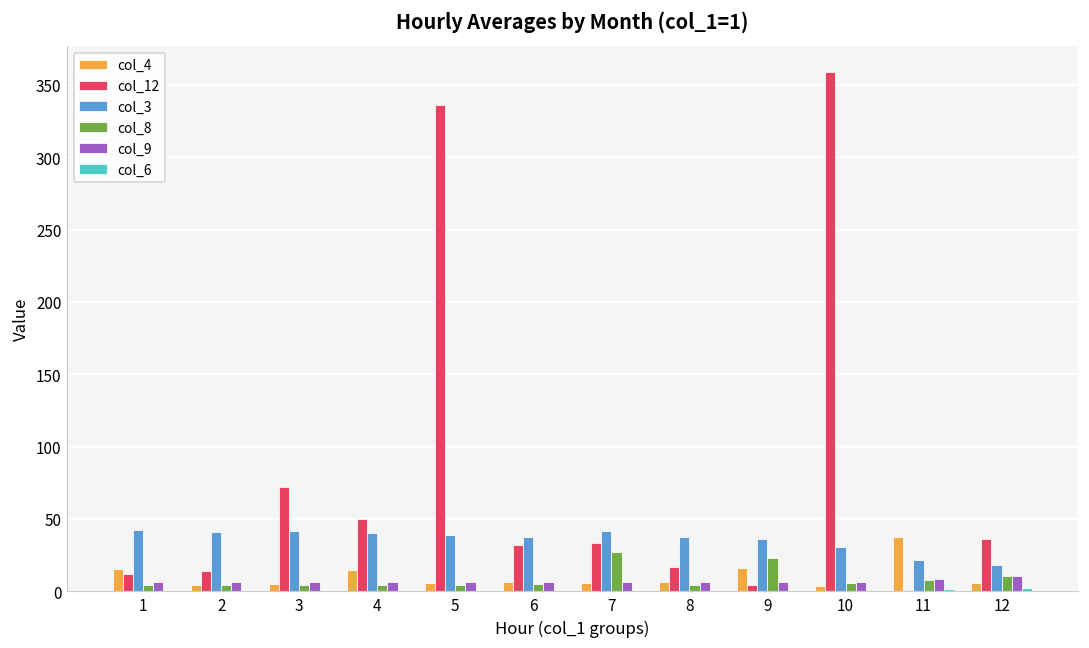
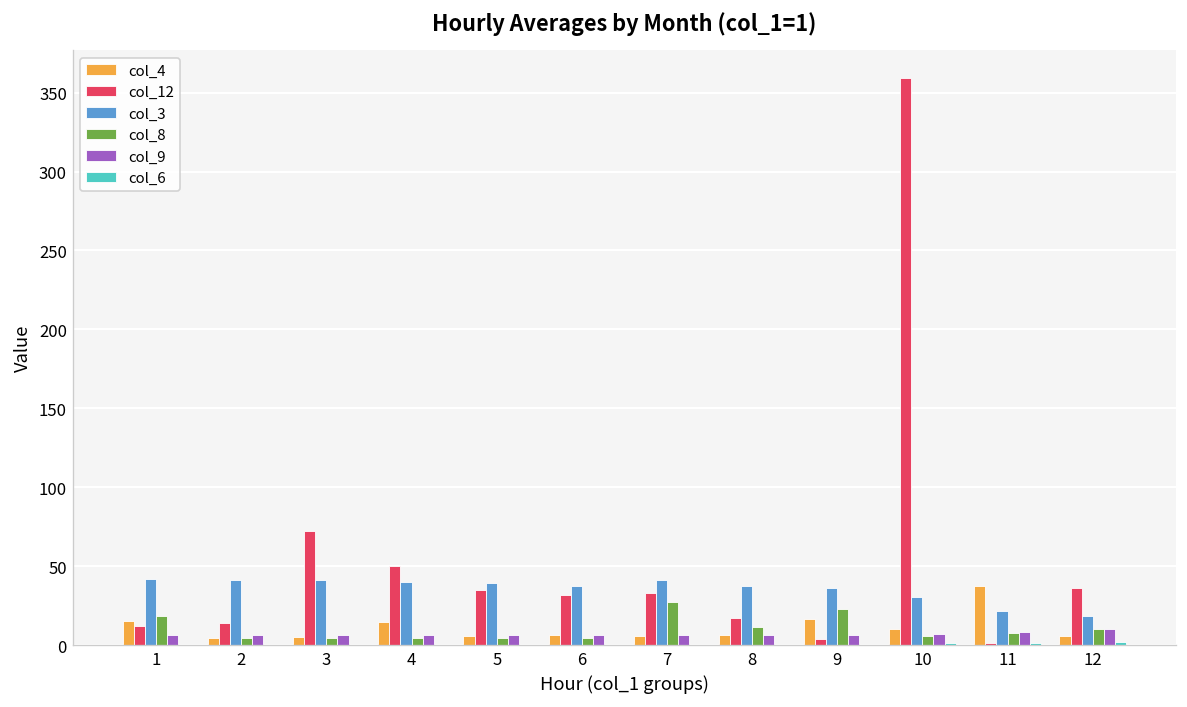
  {
    "col_4": {
      "1": 15,
      "2": 5,
      "3": 5,
      "4": 15,
      "5": 6,
      "6": 7,
      "7": 6,
      "8": 6,
      "9": 16,
-     "10": 4,
+     "10": 10,
      "11": 37,
      "12": 6
    },
    "col_12": {
      "1": 12,
      "2": 14,
      "3": 72,
      "4": 50,
-     "5": 336,
+     "5": 35,
      "6": 32,
      "7": 33,
      "8": 17,
      "9": 4,
      "10": 359,
      "12": 36
    },
    "col_8": {
-     "1": 5,
+     "1": 18,
      "2": 4,
      "3": 4,
      "4": 5,
      "5": 5,
      "6": 5,
      "7": 27,
-     "8": 5,
+     "8": 12,
      "9": 23,
      "10": 6,
      "11": 8,
      "12": 10
    },
    "col_9": {
      "1": 7,
      "2": 6,
      "3": 6,
      "4": 6,
      "5": 6,
      "6": 6,
      "7": 6,
      "8": 6,
      "9": 6,
      "10": 7,
      "11": 8,
      "12": 10
    }
  }
